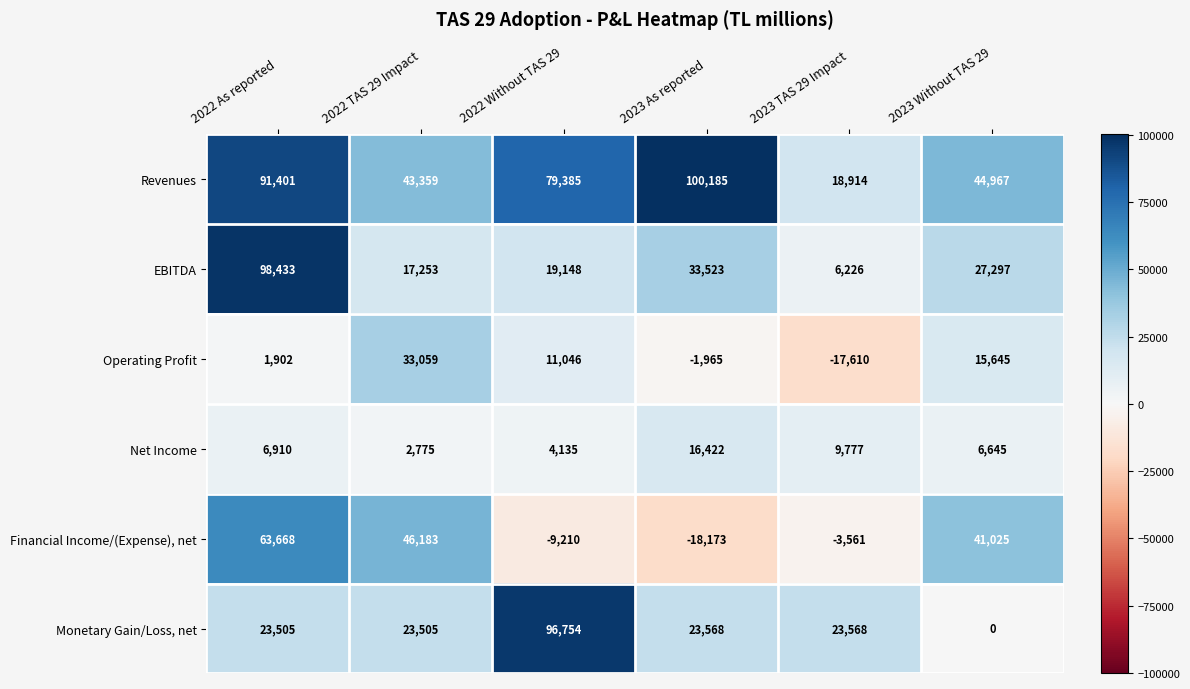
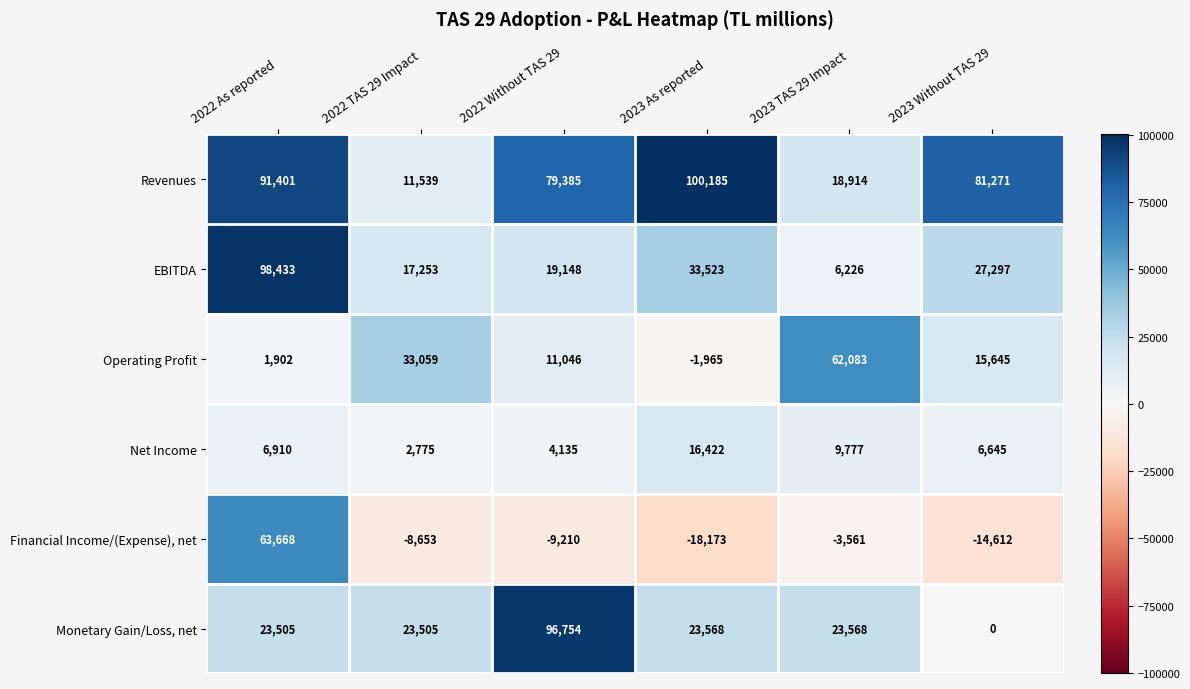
  {
    "Revenues": {
      "2022 As reported": "91,401",
-     "2022 TAS 29 Impact": "43,359",
+     "2022 TAS 29 Impact": "11,539",
      "2022 Without TAS 29": "79,385",
      "2023 As reported": "100,185",
      "2023 TAS 29 Impact": "18,914",
-     "2023 Without TAS 29": "44,967"
+     "2023 Without TAS 29": "81,271"
    },
    "EBITDA": {
      "2022 As reported": "98,433",
      "2022 TAS 29 Impact": "17,253",
      "2022 Without TAS 29": "19,148",
      "2023 As reported": "33,523",
      "2023 TAS 29 Impact": "6,226",
      "2023 Without TAS 29": "27,297"
    },
    "Operating Profit": {
      "2022 As reported": "1,902",
      "2022 TAS 29 Impact": "33,059",
      "2022 Without TAS 29": "11,046",
      "2023 As reported": "-1,965",
-     "2023 TAS 29 Impact": "-17,610",
+     "2023 TAS 29 Impact": "62,083",
      "2023 Without TAS 29": "15,645"
    },
    "Net Income": {
      "2022 As reported": "6,910",
      "2022 TAS 29 Impact": "2,775",
      "2022 Without TAS 29": "4,135",
      "2023 As reported": "16,422",
      "2023 TAS 29 Impact": "9,777",
      "2023 Without TAS 29": "6,645"
    },
    "Financial Income/(Expense), net": {
      "2022 As reported": "63,668",
-     "2022 TAS 29 Impact": "46,183",
+     "2022 TAS 29 Impact": "-8,653",
      "2022 Without TAS 29": "-9,210",
      "2023 As reported": "-18,173",
      "2023 TAS 29 Impact": "-3,561",
-     "2023 Without TAS 29": "41,025"
+     "2023 Without TAS 29": "-14,612"
    },
    "Monetary Gain/Loss, net": {
      "2022 As reported": "23,505",
      "2022 TAS 29 Impact": "23,505",
      "2022 Without TAS 29": "96,754",
      "2023 As reported": "23,568",
      "2023 TAS 29 Impact": "23,568",
      "2023 Without TAS 29": "0"
    }
  }
